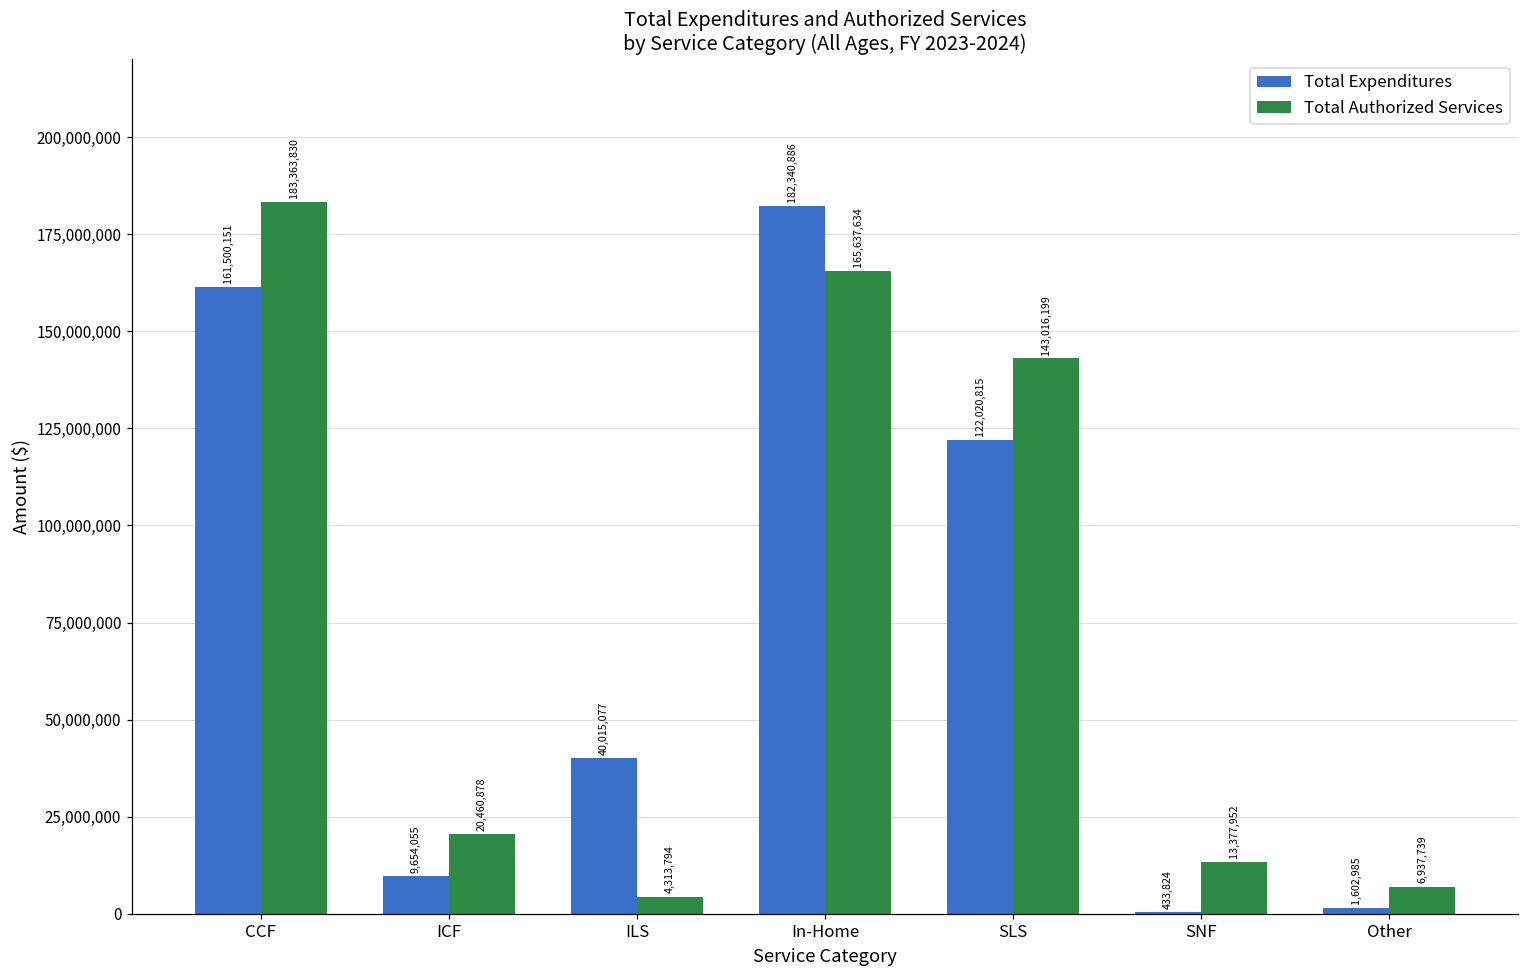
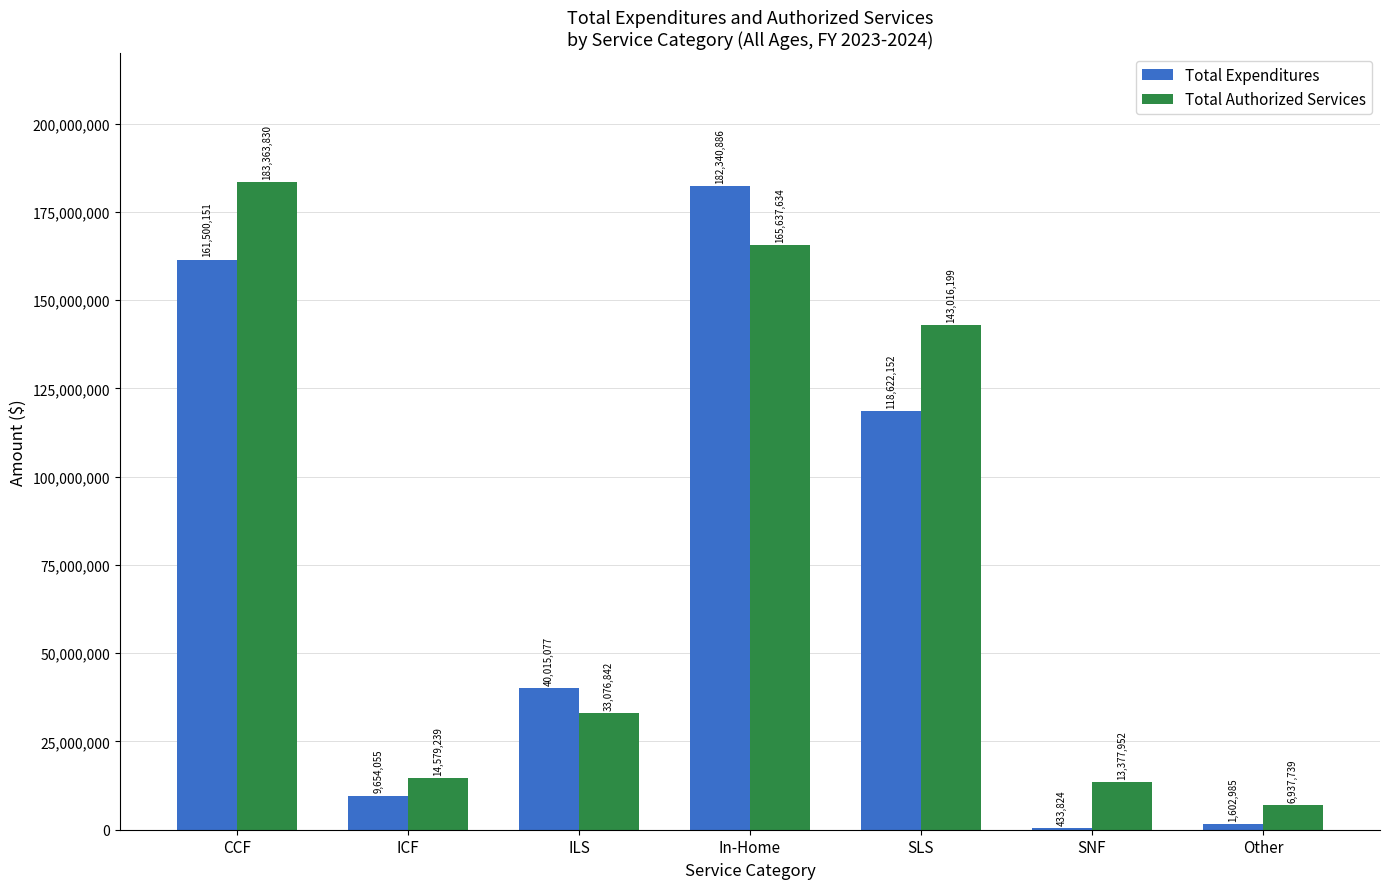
  {
    "Total Expenditures": {
      "CCF": "161,500,151",
      "ICF": "9,654,055",
      "ILS": "40,015,077",
      "In-Home": "182,340,886",
-     "SLS": "122,020,815",
+     "SLS": "118,622,152",
      "SNF": "433,824",
      "Other": "1,602,985"
    },
    "Total Authorized Services": {
      "CCF": "183,363,830",
-     "ICF": "20,460,878",
-     "ILS": "4,313,794",
+     "ICF": "14,579,239",
+     "ILS": "33,076,842",
      "In-Home": "165,637,634",
      "SLS": "143,016,199",
      "SNF": "13,377,952",
      "Other": "6,937,739"
    }
  }
